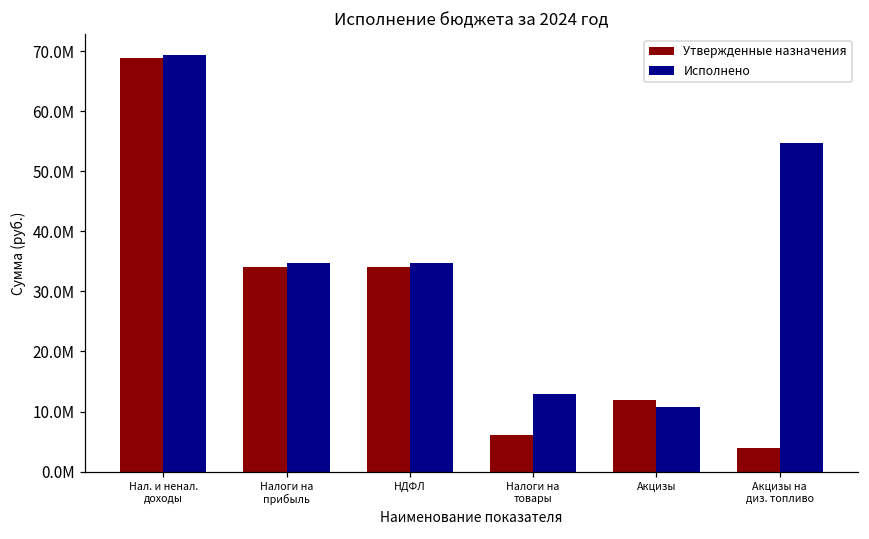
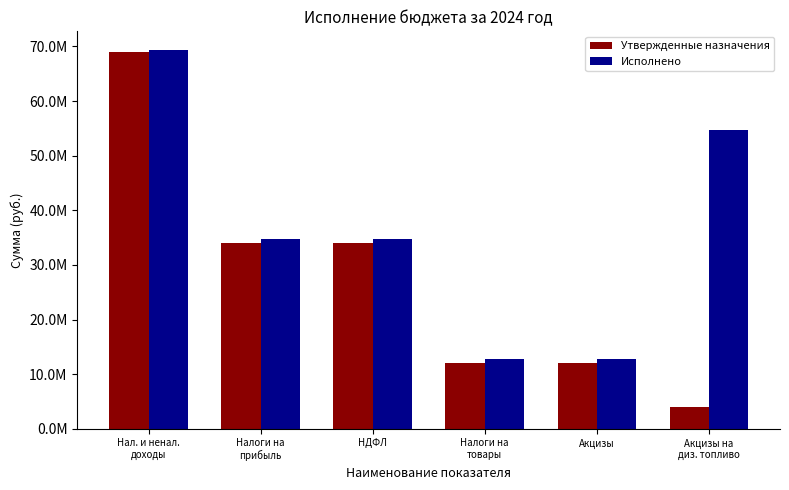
  {
    "Утвержденные назначения": {
      "Нал. и ненал. доходы": "69М",
      "Налоги на прибыль": "34М",
      "НДФЛ": "34М",
-     "Налоги на товары": "6М",
+     "Налоги на товары": "12М",
      "Акцизы": "12М",
      "Акцизы на диз. топливо": "4М"
    },
    "Исполнено": {
      "Нал. и ненал. доходы": "69М",
      "Налоги на прибыль": "35М",
      "НДФЛ": "35М",
      "Налоги на товары": "13М",
-     "Акцизы": "11М",
+     "Акцизы": "13М",
      "Акцизы на диз. топливо": "55М"
    }
  }
